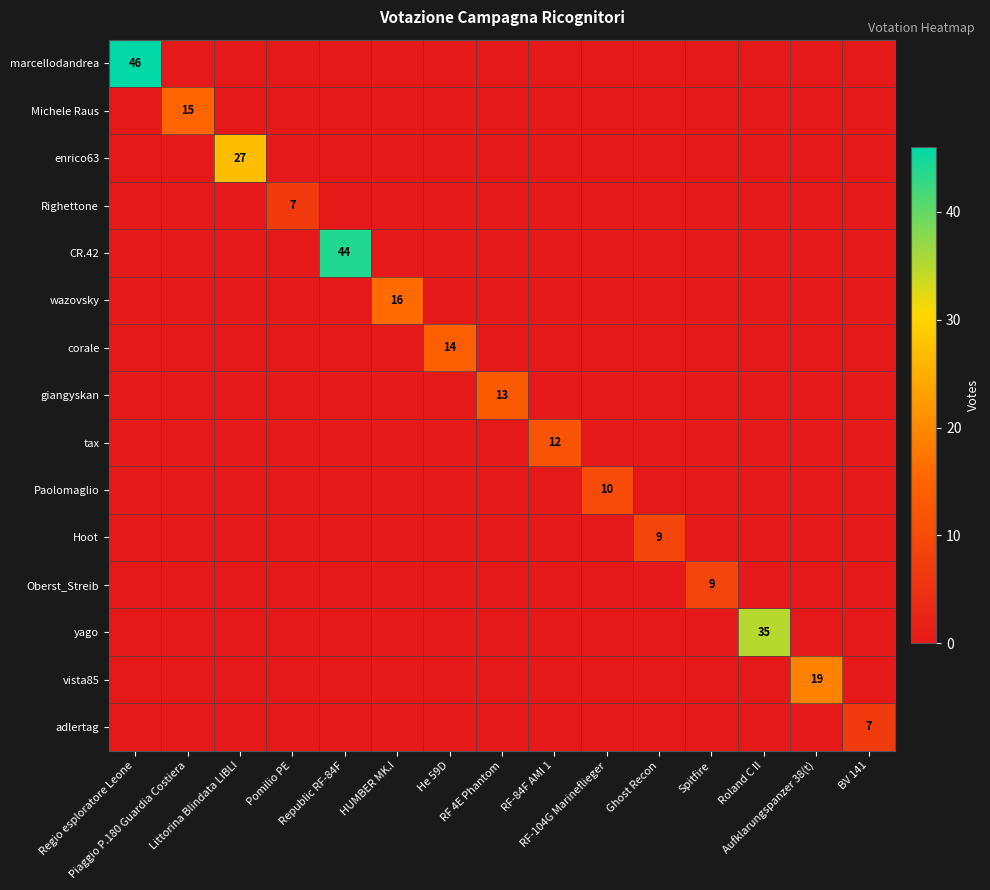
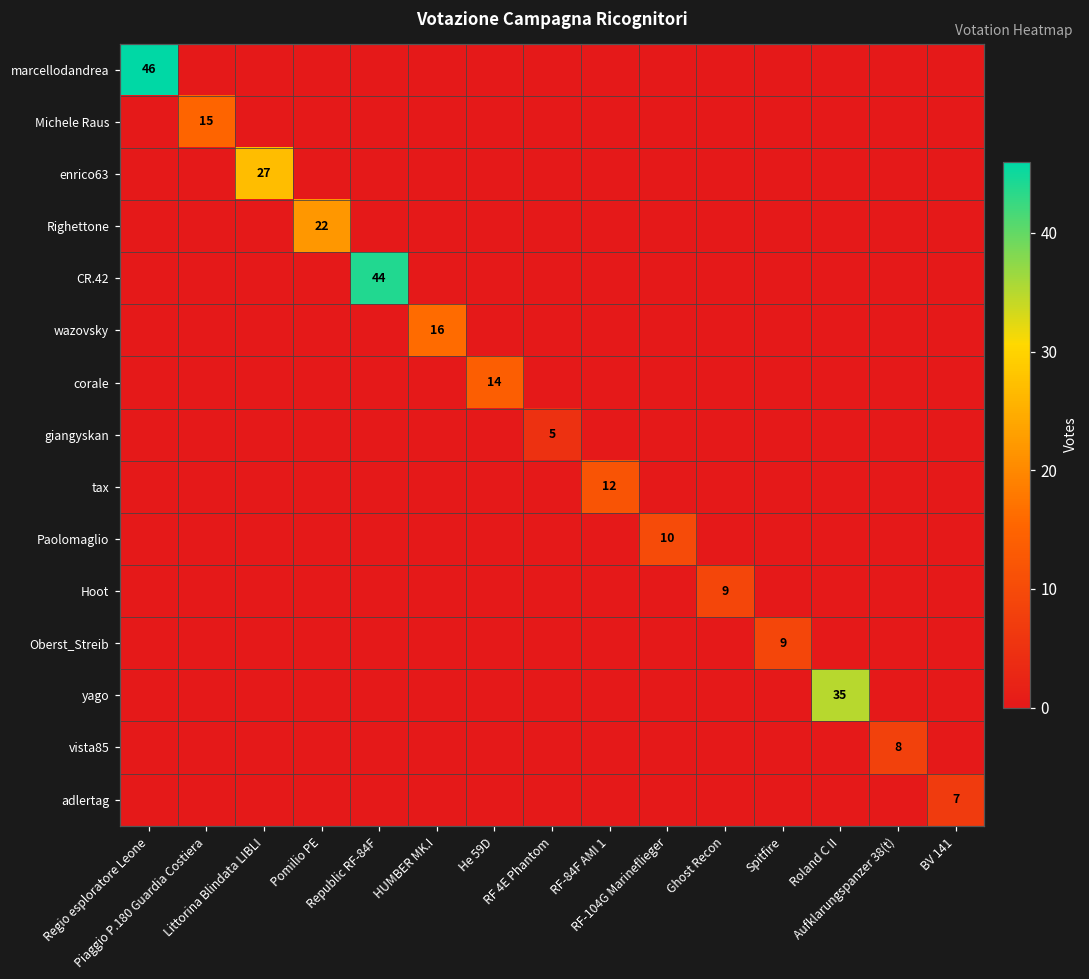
  {
    "marcellodandrea": {
      "Regio esploratore Leone": 46
    },
    "Michele Raus": {
      "Piaggio P.180 Guardia Costiera": 15
    },
    "enrico63": {
      "Littorina Blindata LIBLI": 27
    },
    "Righettone": {
-     "Pomilio PE": 7
+     "Pomilio PE": 22
    },
    "CR.42": {
      "Republic RF-84F": 44
    },
    "wazovsky": {
      "HUMBER MK.I": 16
    },
    "corale": {
      "He 59D": 14
    },
    "giangyskan": {
-     "RF 4E Phantom": 13
+     "RF 4E Phantom": 5
    },
    "tax": {
      "RF-84F AMI 1": 12
    },
    "Paolomaglio": {
      "RF-104G Marineflieger": 10
    },
    "Hoot": {
      "Ghost Recon": 9
    },
    "Oberst_Streib": {
      "Spitfire": 9
    },
    "yago": {
      "Roland C II": 35
    },
    "vista85": {
-     "Aufklarungspanzer 38(t)": 19
+     "Aufklarungspanzer 38(t)": 8
    },
    "adlertag": {
      "BV 141": 7
    }
  }
